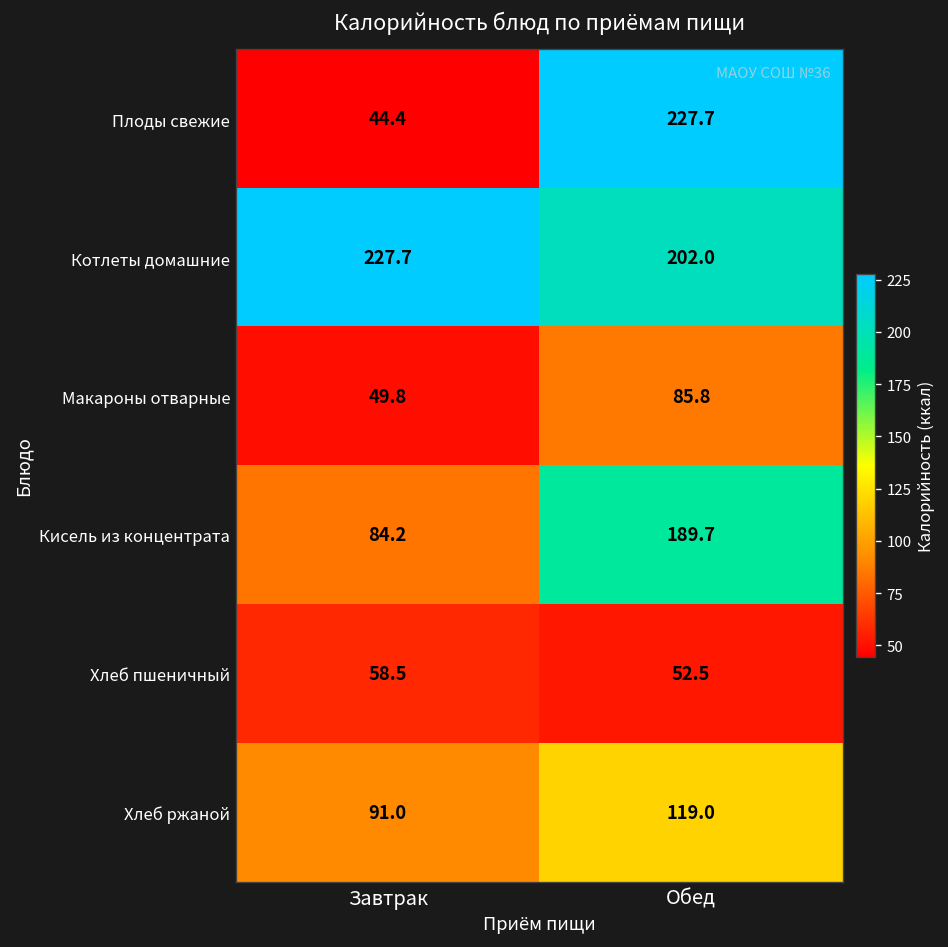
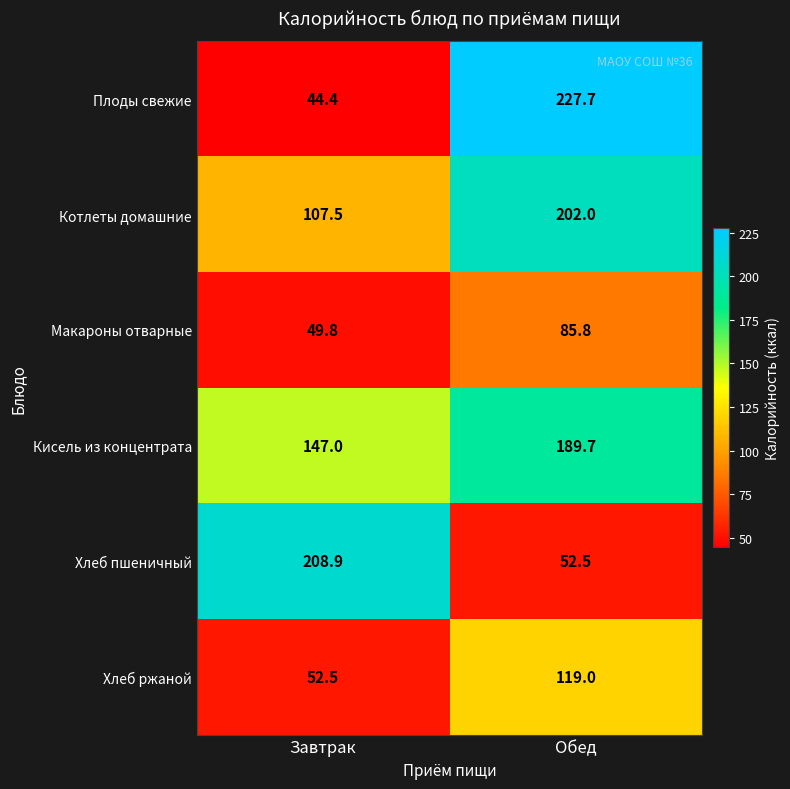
  {
    "Плоды свежие": {
      "Завтрак": 44.4
    },
    "Котлеты домашние": {
-     "Завтрак": 227.7,
+     "Завтрак": 107.5,
      "Обед": 202.0
    },
    "Макароны отварные": {
      "Завтрак": 49.8,
      "Обед": 85.8
    },
    "Кисель из концентрата": {
-     "Завтрак": 84.2,
+     "Завтрак": 147.0,
      "Обед": 189.7
    },
    "Хлеб пшеничный": {
-     "Завтрак": 58.5,
+     "Завтрак": 208.9,
      "Обед": 52.5
    },
    "Хлеб ржаной": {
-     "Завтрак": 91.0,
+     "Завтрак": 52.5,
      "Обед": 119.0
    }
  }
